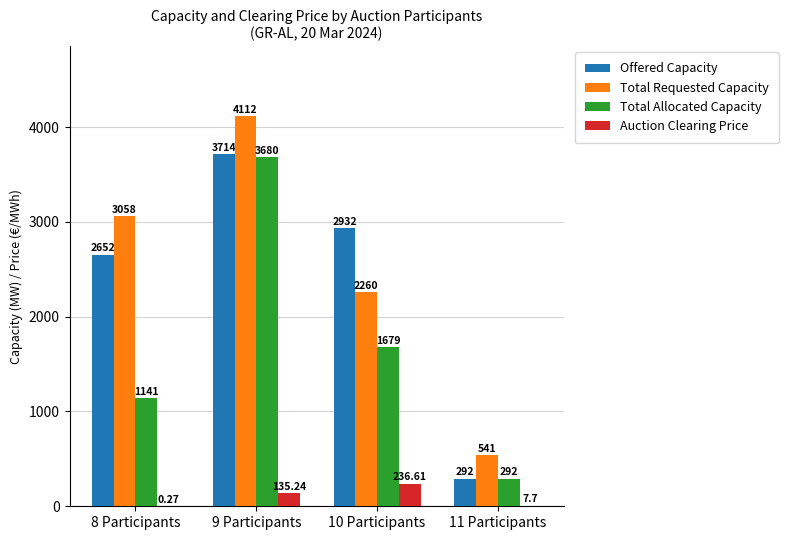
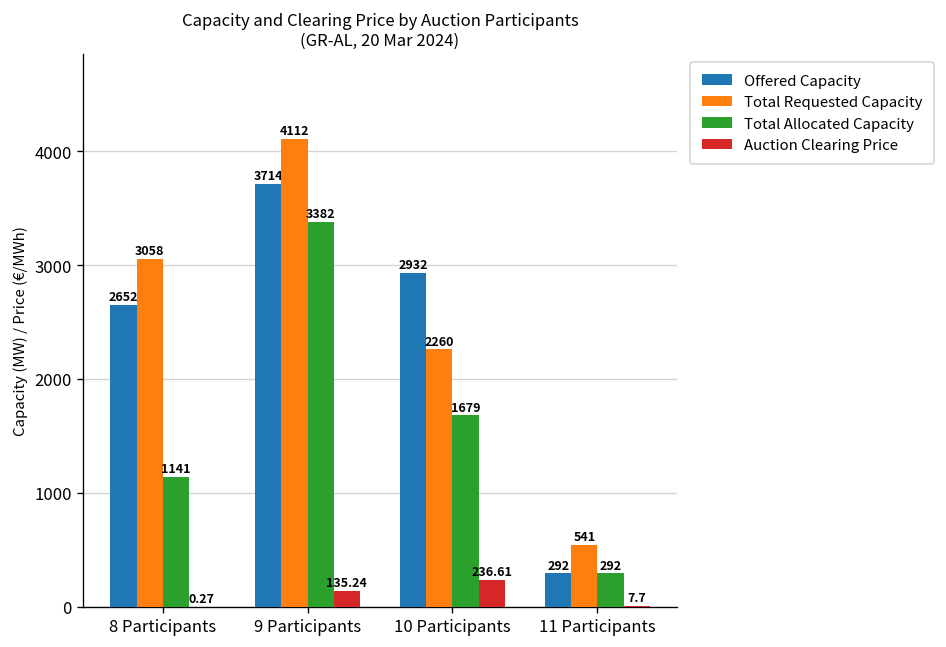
  {
    "Offered Capacity": {
      "8 Participants": 2652,
      "9 Participants": 3714,
      "10 Participants": 2932,
      "11 Participants": 292
    },
    "Total Requested Capacity": {
      "8 Participants": 3058,
      "9 Participants": 4112,
      "10 Participants": 2260,
      "11 Participants": 541
    },
    "Total Allocated Capacity": {
      "8 Participants": 1141,
-     "9 Participants": 3680,
+     "9 Participants": 3382,
      "10 Participants": 1679,
      "11 Participants": 292
    },
    "Auction Clearing Price": {
      "8 Participants": 0.27,
      "9 Participants": 135.24,
      "10 Participants": 236.61,
      "11 Participants": 7.7
    }
  }
